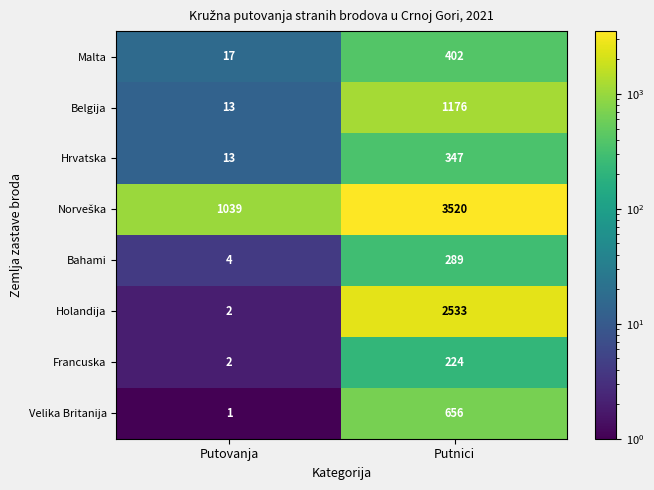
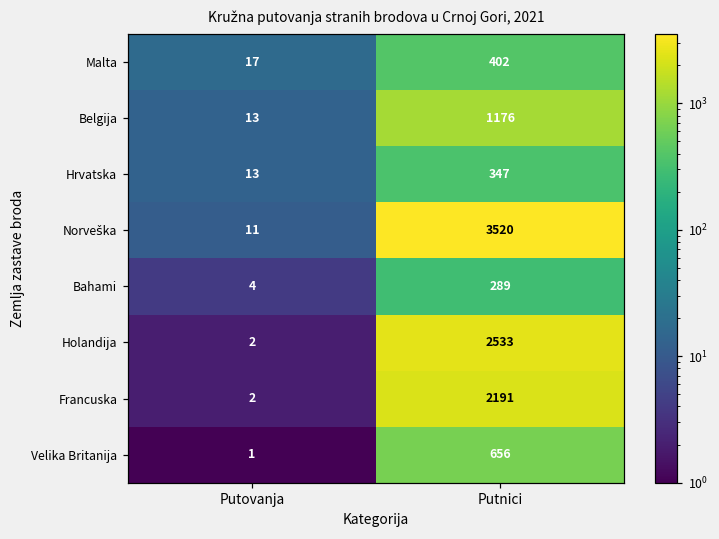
  {
    "Malta": {
      "Putovanja": 17,
      "Putnici": 402
    },
    "Belgija": {
      "Putovanja": 13,
      "Putnici": 1176
    },
    "Hrvatska": {
      "Putovanja": 13,
      "Putnici": 347
    },
    "Norveška": {
-     "Putovanja": 1039,
+     "Putovanja": 11,
      "Putnici": 3520
    },
    "Bahami": {
      "Putovanja": 4,
      "Putnici": 289
    },
    "Holandija": {
      "Putovanja": 2,
      "Putnici": 2533
    },
    "Francuska": {
      "Putovanja": 2,
-     "Putnici": 224
+     "Putnici": 2191
    },
    "Velika Britanija": {
      "Putovanja": 1,
      "Putnici": 656
    }
  }
